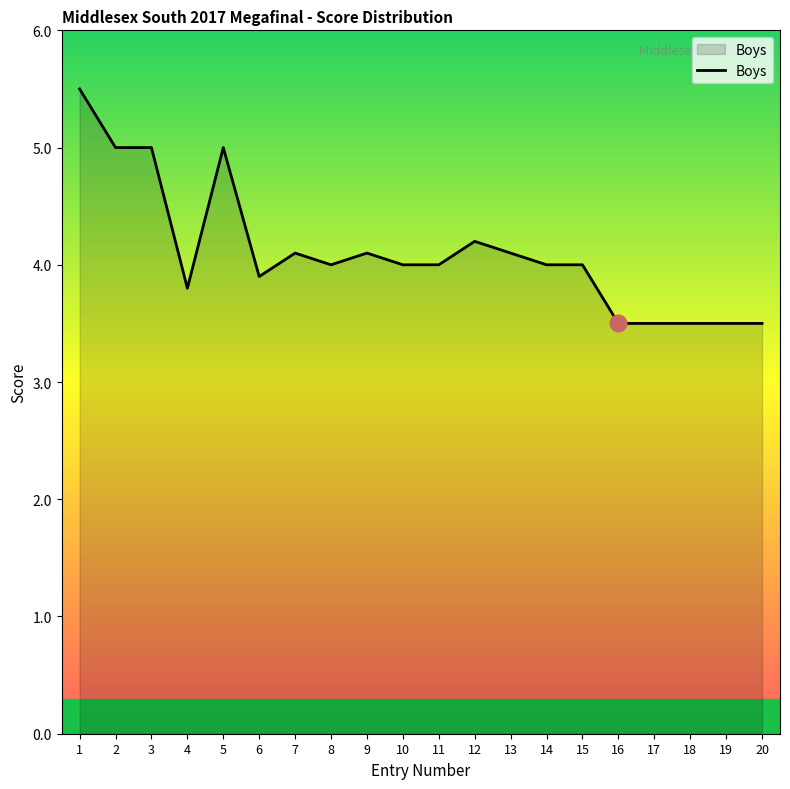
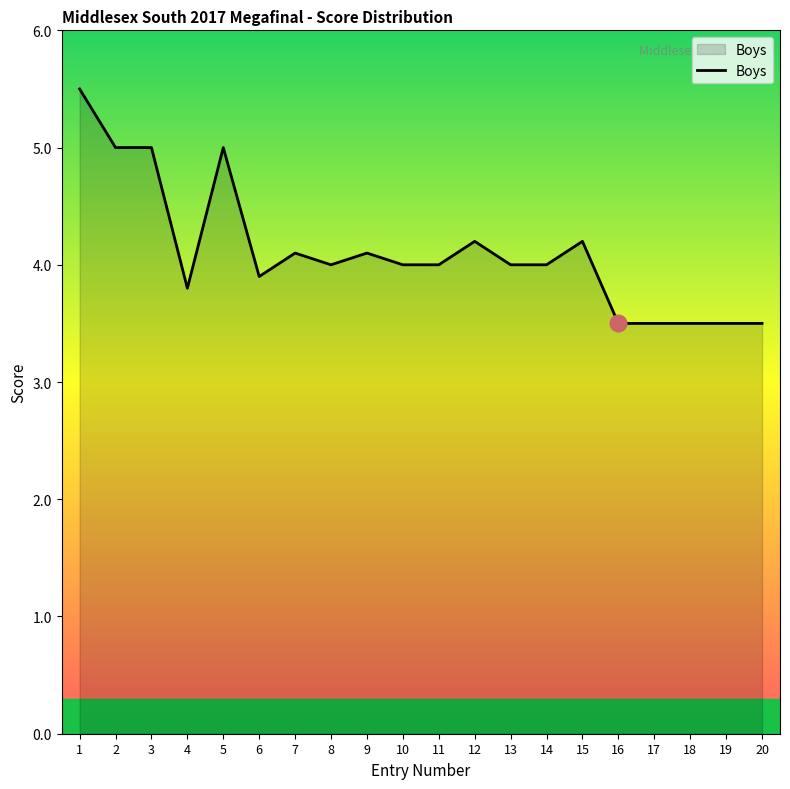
  {
    "Boys": {
      "1": 5.5,
      "2": 5.0,
      "3": 5.0,
      "4": 3.8,
      "5": 5.0,
      "6": 3.9,
      "7": 4.1,
      "8": 4.0,
      "9": 4.1,
      "10": 4.0,
      "11": 4.0,
      "12": 4.2,
-     "13": 4.1,
+     "13": 4.0,
      "14": 4.0,
-     "15": 4.0,
+     "15": 4.2,
      "17": 3.5,
      "18": 3.5,
      "19": 3.5,
      "20": 3.5
    }
  }
